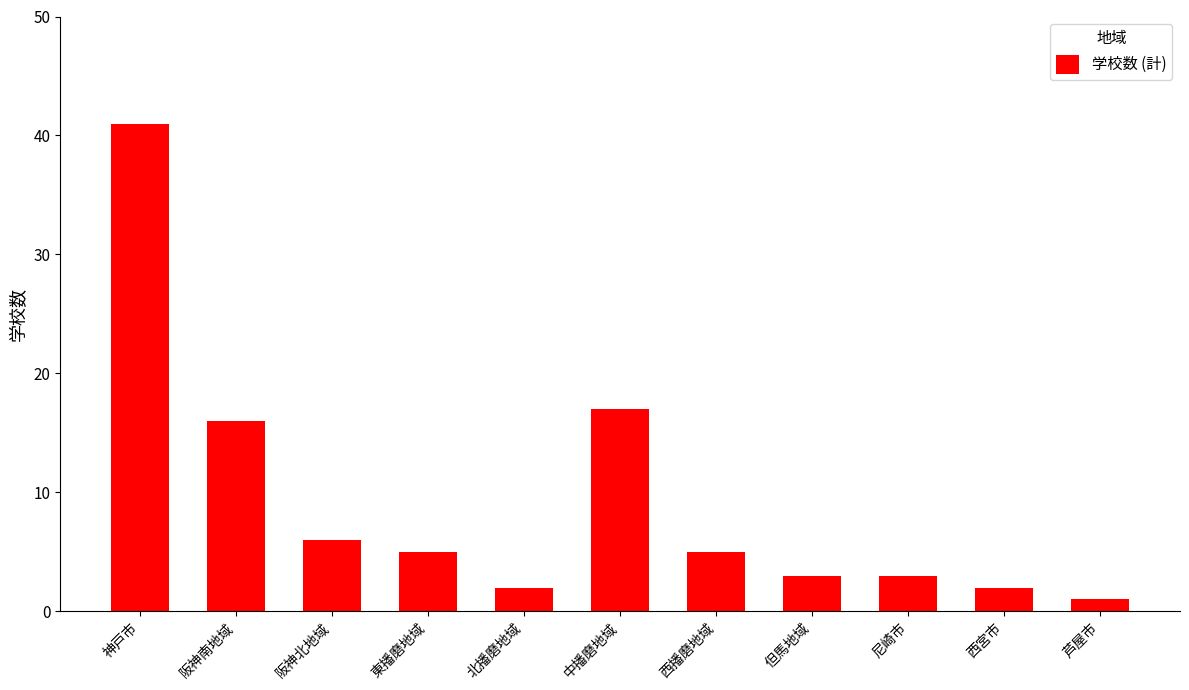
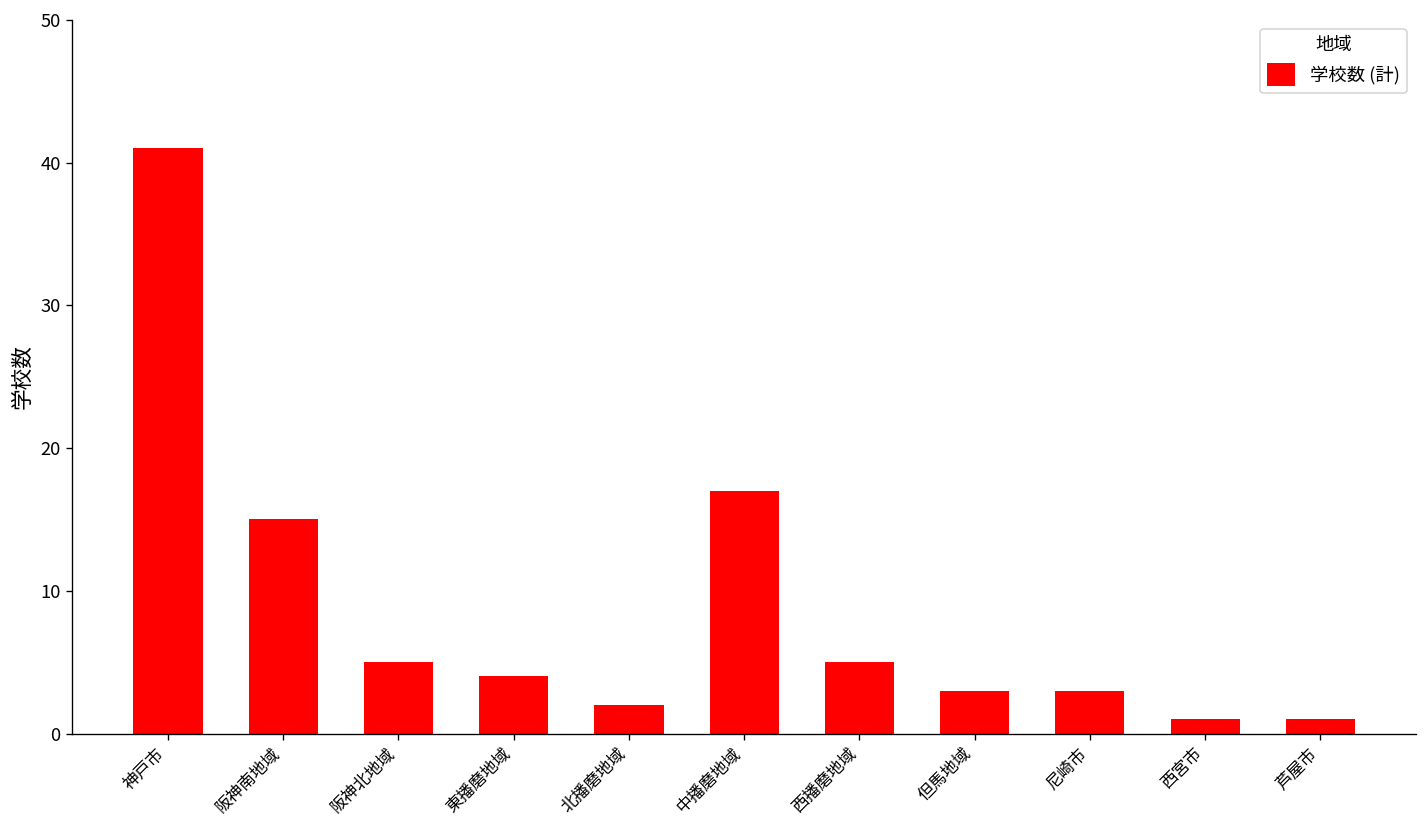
  {
    "神戸市": 41,
-   "阪神南地域": 16,
-   "阪神北地域": 6,
-   "東播磨地域": 5,
+   "阪神南地域": 15,
+   "阪神北地域": 5,
+   "東播磨地域": 4,
    "北播磨地域": 2,
    "中播磨地域": 17,
    "西播磨地域": 5,
    "但馬地域": 3,
    "尼崎市": 3,
-   "西宮市": 2,
+   "西宮市": 1,
    "芦屋市": 1
  }
